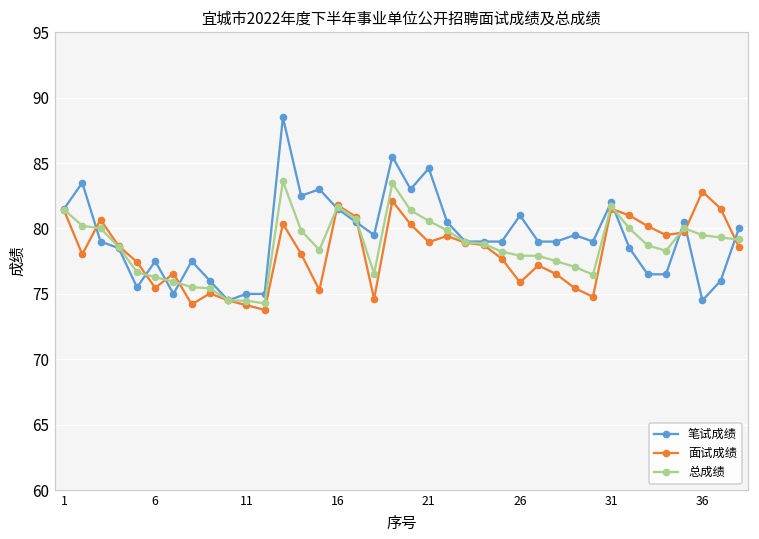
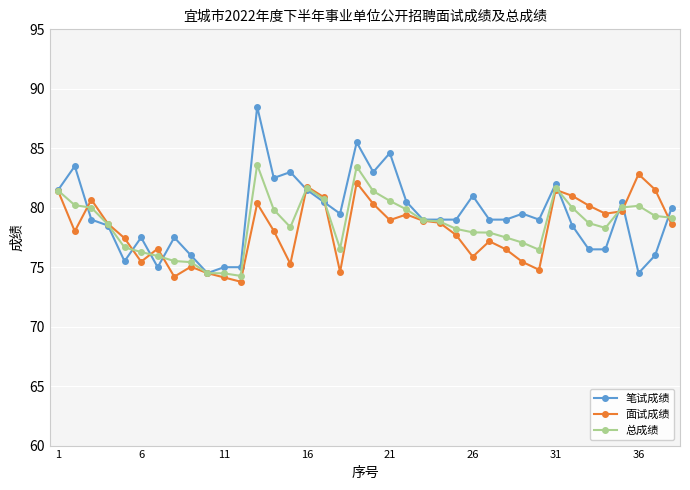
  {
    "笔试成绩": {
      "6": 77.5,
      "11": 75.0,
      "21": 84.6,
      "26": 81.0,
      "31": 82.0,
      "36": 74.5
    },
    "面试成绩": {
      "6": 75.5,
      "11": 74.1,
      "21": 79.0,
      "26": 75.9,
      "36": 82.8
    },
    "总成绩": {
      "6": 76.3,
      "11": 74.5,
      "21": 80.6,
      "26": 77.9,
-     "36": 79.5
+     "36": 80.2
    }
  }
